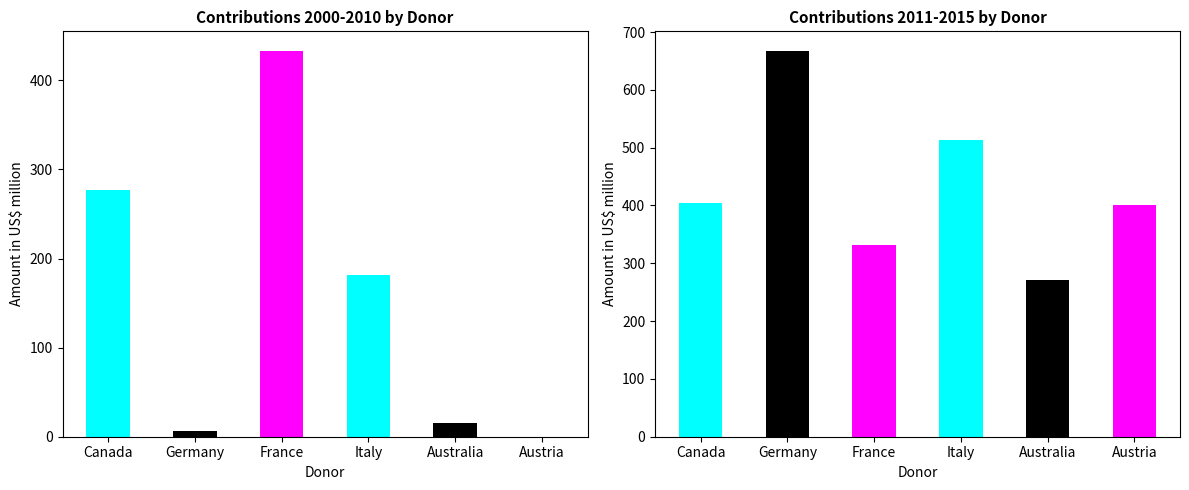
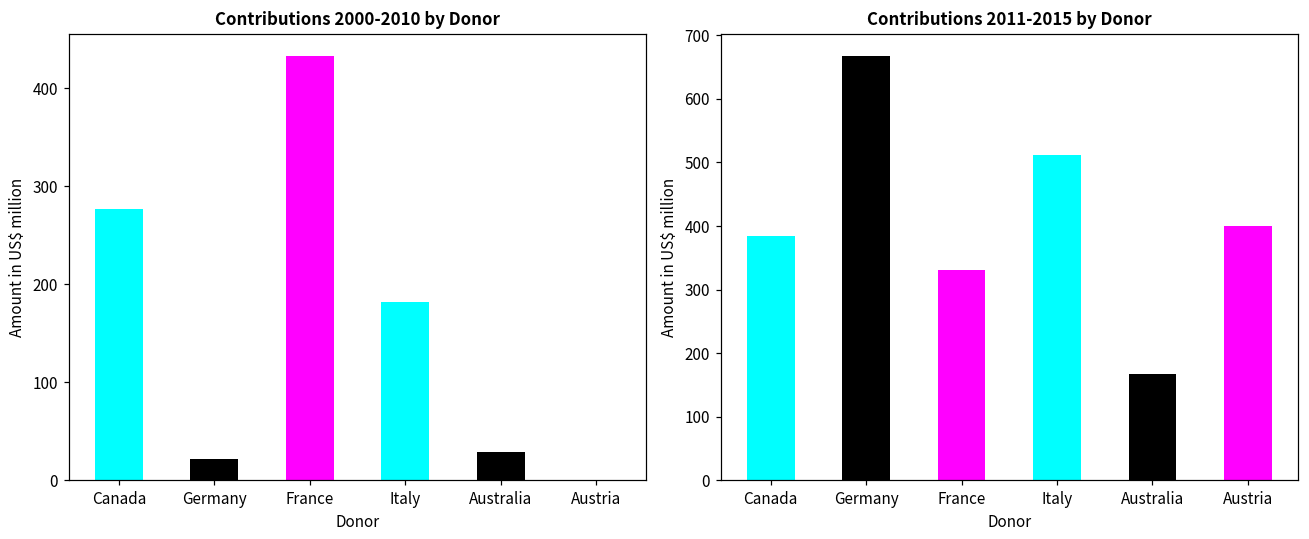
  {
    "Contributions 2000-2010 by Donor": {
      "Canada": 280,
-     "Germany": 10,
+     "Germany": 20,
      "France": 430,
      "Italy": 180,
-     "Australia": 20,
+     "Australia": 30,
      "Austria": 0
    },
    "Contributions 2011-2015 by Donor": {
-     "Canada": 400,
+     "Canada": 380,
      "Germany": 670,
      "France": 330,
      "Italy": 510,
-     "Australia": 270,
+     "Australia": 170,
      "Austria": 400
    }
  }
